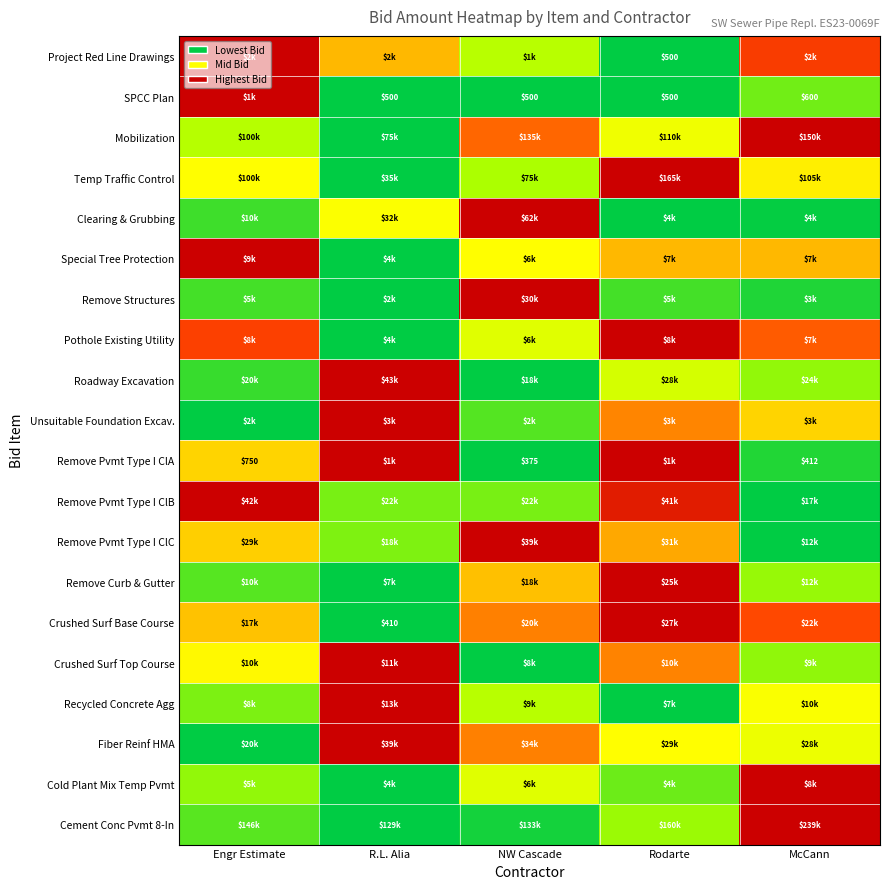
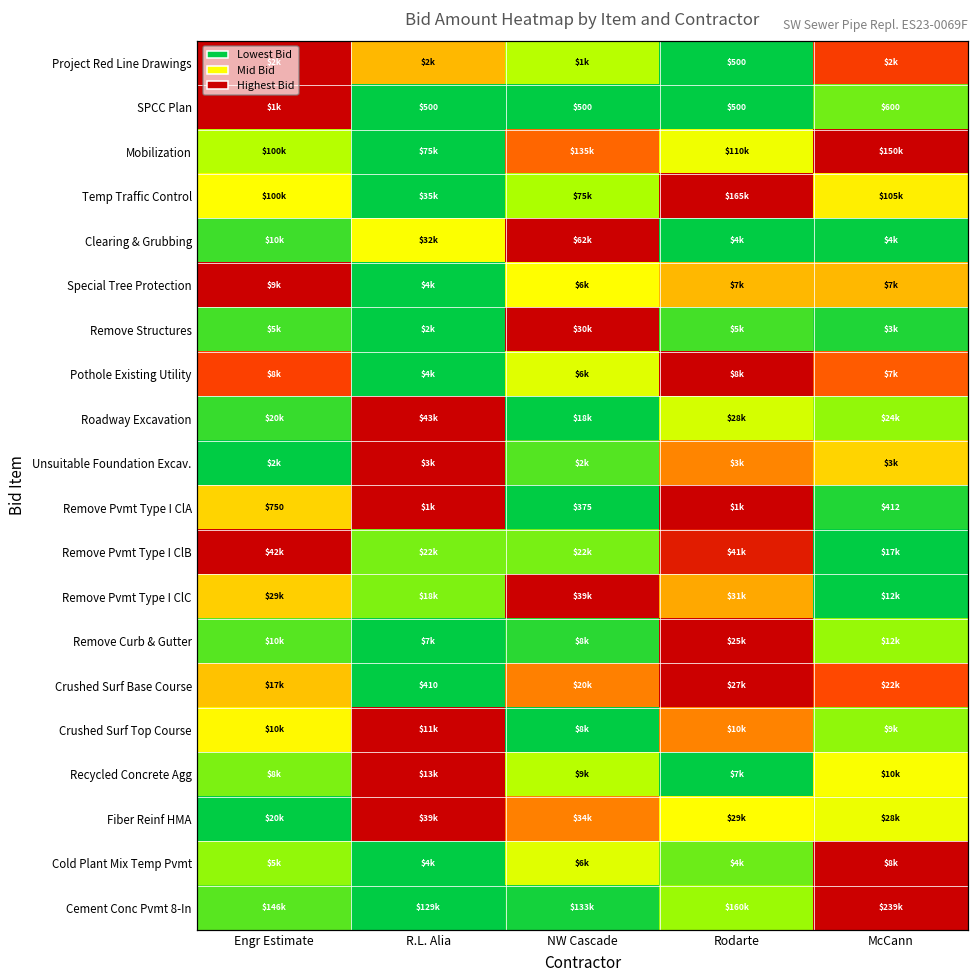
  {
    "Project Red Line Drawings": {
      "R.L. Alia": "$2k",
      "NW Cascade": "$1k",
      "Rodarte": "$500",
      "McCann": "$2k"
    },
    "SPCC Plan": {
      "Engr Estimate": "$1k",
      "R.L. Alia": "$500",
      "NW Cascade": "$500",
      "Rodarte": "$500",
      "McCann": "$600"
    },
    "Mobilization": {
      "Engr Estimate": "$100k",
      "R.L. Alia": "$75k",
      "NW Cascade": "$135k",
      "Rodarte": "$110k",
      "McCann": "$150k"
    },
    "Temp Traffic Control": {
      "Engr Estimate": "$100k",
      "R.L. Alia": "$35k",
      "NW Cascade": "$75k",
      "Rodarte": "$165k",
      "McCann": "$105k"
    },
    "Clearing & Grubbing": {
      "Engr Estimate": "$10k",
      "R.L. Alia": "$32k",
      "NW Cascade": "$62k",
      "Rodarte": "$4k",
      "McCann": "$4k"
    },
    "Special Tree Protection": {
      "Engr Estimate": "$9k",
      "R.L. Alia": "$4k",
      "NW Cascade": "$6k",
      "Rodarte": "$7k",
      "McCann": "$7k"
    },
    "Remove Structures": {
      "Engr Estimate": "$5k",
      "R.L. Alia": "$2k",
      "NW Cascade": "$30k",
      "Rodarte": "$5k",
      "McCann": "$3k"
    },
    "Pothole Existing Utility": {
      "Engr Estimate": "$8k",
      "R.L. Alia": "$4k",
      "NW Cascade": "$6k",
      "Rodarte": "$8k",
      "McCann": "$7k"
    },
    "Roadway Excavation": {
      "Engr Estimate": "$20k",
      "R.L. Alia": "$43k",
      "NW Cascade": "$18k",
      "Rodarte": "$28k",
      "McCann": "$24k"
    },
    "Unsuitable Foundation Excav.": {
      "Engr Estimate": "$2k",
      "R.L. Alia": "$3k",
      "NW Cascade": "$2k",
      "Rodarte": "$3k",
      "McCann": "$3k"
    },
    "Remove Pvmt Type I ClA": {
      "Engr Estimate": "$750",
      "R.L. Alia": "$1k",
      "NW Cascade": "$375",
      "Rodarte": "$1k",
      "McCann": "$412"
    },
    "Remove Pvmt Type I ClB": {
      "Engr Estimate": "$42k",
      "R.L. Alia": "$22k",
      "NW Cascade": "$22k",
      "Rodarte": "$41k",
      "McCann": "$17k"
    },
    "Remove Pvmt Type I ClC": {
      "Engr Estimate": "$29k",
      "R.L. Alia": "$18k",
      "NW Cascade": "$39k",
      "Rodarte": "$31k",
      "McCann": "$12k"
    },
    "Remove Curb & Gutter": {
      "Engr Estimate": "$10k",
      "R.L. Alia": "$7k",
-     "NW Cascade": "$18k",
+     "NW Cascade": "$8k",
      "Rodarte": "$25k",
      "McCann": "$12k"
    },
    "Crushed Surf Base Course": {
      "Engr Estimate": "$17k",
      "R.L. Alia": "$410",
      "NW Cascade": "$20k",
      "Rodarte": "$27k",
      "McCann": "$22k"
    },
    "Crushed Surf Top Course": {
      "Engr Estimate": "$10k",
      "R.L. Alia": "$11k",
      "NW Cascade": "$8k",
      "Rodarte": "$10k",
      "McCann": "$9k"
    },
    "Recycled Concrete Agg": {
      "Engr Estimate": "$8k",
      "R.L. Alia": "$13k",
      "NW Cascade": "$9k",
      "Rodarte": "$7k",
      "McCann": "$10k"
    },
    "Fiber Reinf HMA": {
      "Engr Estimate": "$20k",
      "R.L. Alia": "$39k",
      "NW Cascade": "$34k",
      "Rodarte": "$29k",
      "McCann": "$28k"
    },
    "Cold Plant Mix Temp Pvmt": {
      "Engr Estimate": "$5k",
      "R.L. Alia": "$4k",
      "NW Cascade": "$6k",
      "Rodarte": "$4k",
      "McCann": "$8k"
    },
    "Cement Conc Pvmt 8-In": {
      "Engr Estimate": "$146k",
      "R.L. Alia": "$129k",
      "NW Cascade": "$133k",
      "Rodarte": "$160k",
      "McCann": "$239k"
    }
  }
